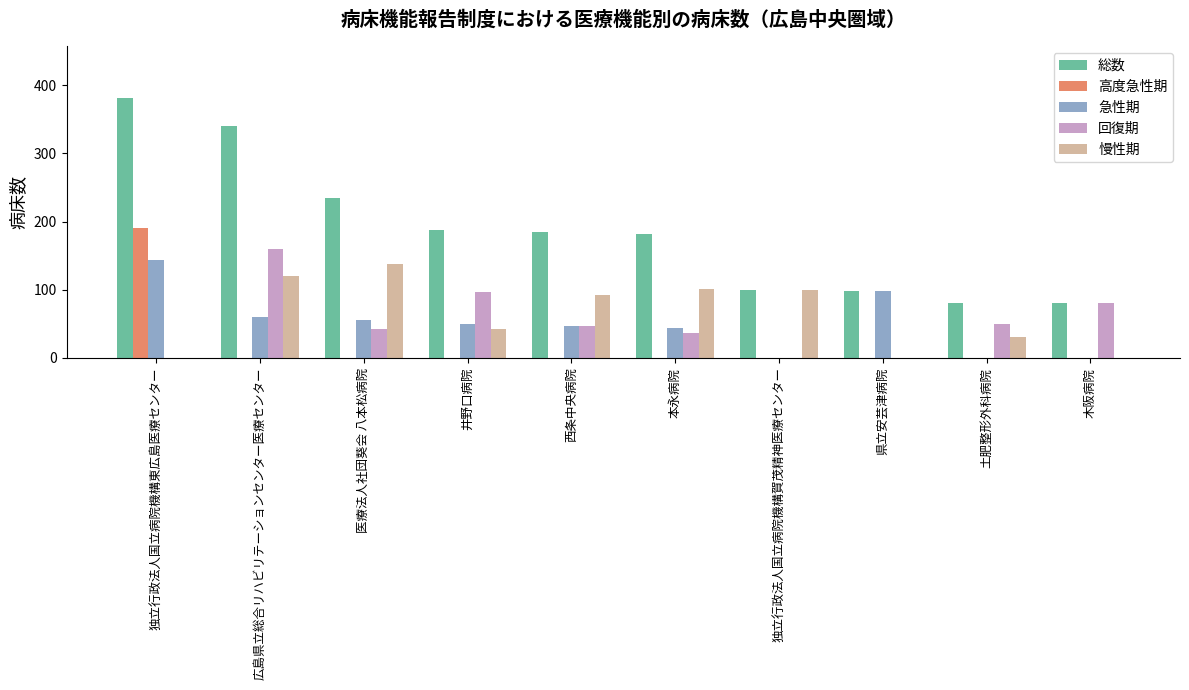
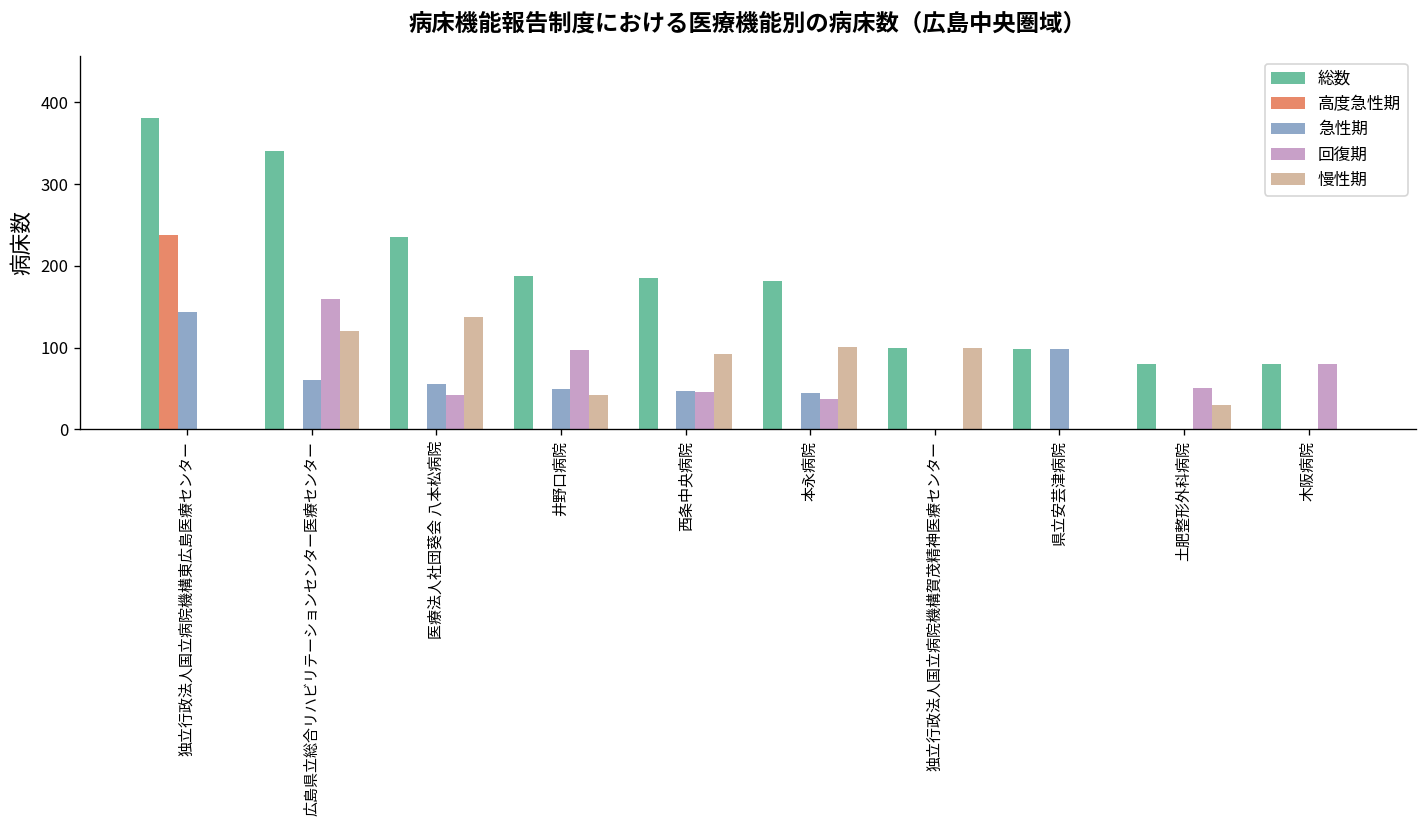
  {
    "高度急性期": {
-     "独立行政法人国立病院機構東広島医療センター": 190,
+     "独立行政法人国立病院機構東広島医療センター": 240,
      "広島県立総合リハビリテーションセンター医療センター": 0,
      "医療法人社団葵会 八本松病院": 0,
      "井野口病院": 0,
      "西条中央病院": 0,
      "本永病院": 0,
      "独立行政法人国立病院機構賀茂精神医療センター": 0,
      "県立安芸津病院": 0,
      "土肥整形外科病院": 0,
      "木阪病院": 0
    }
  }
